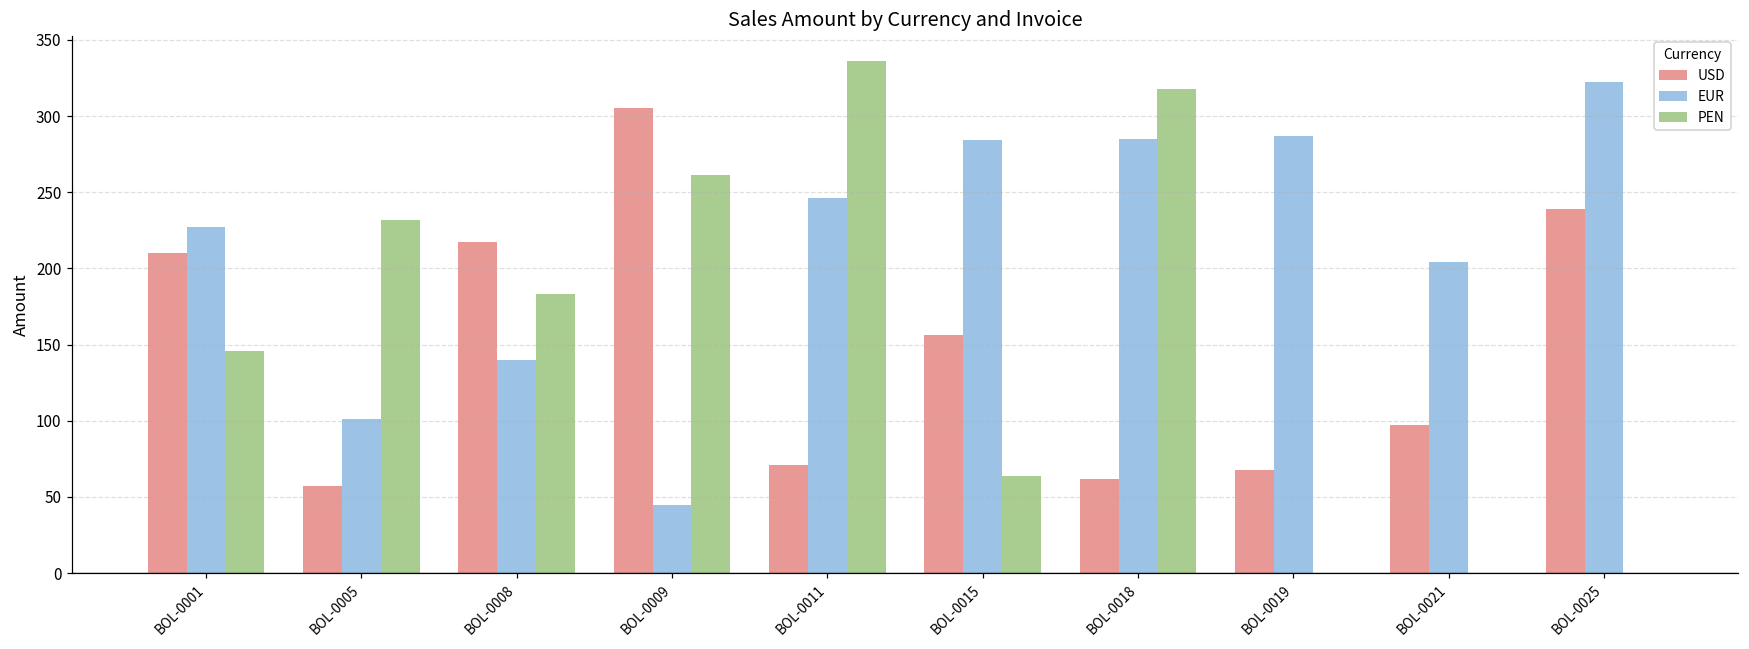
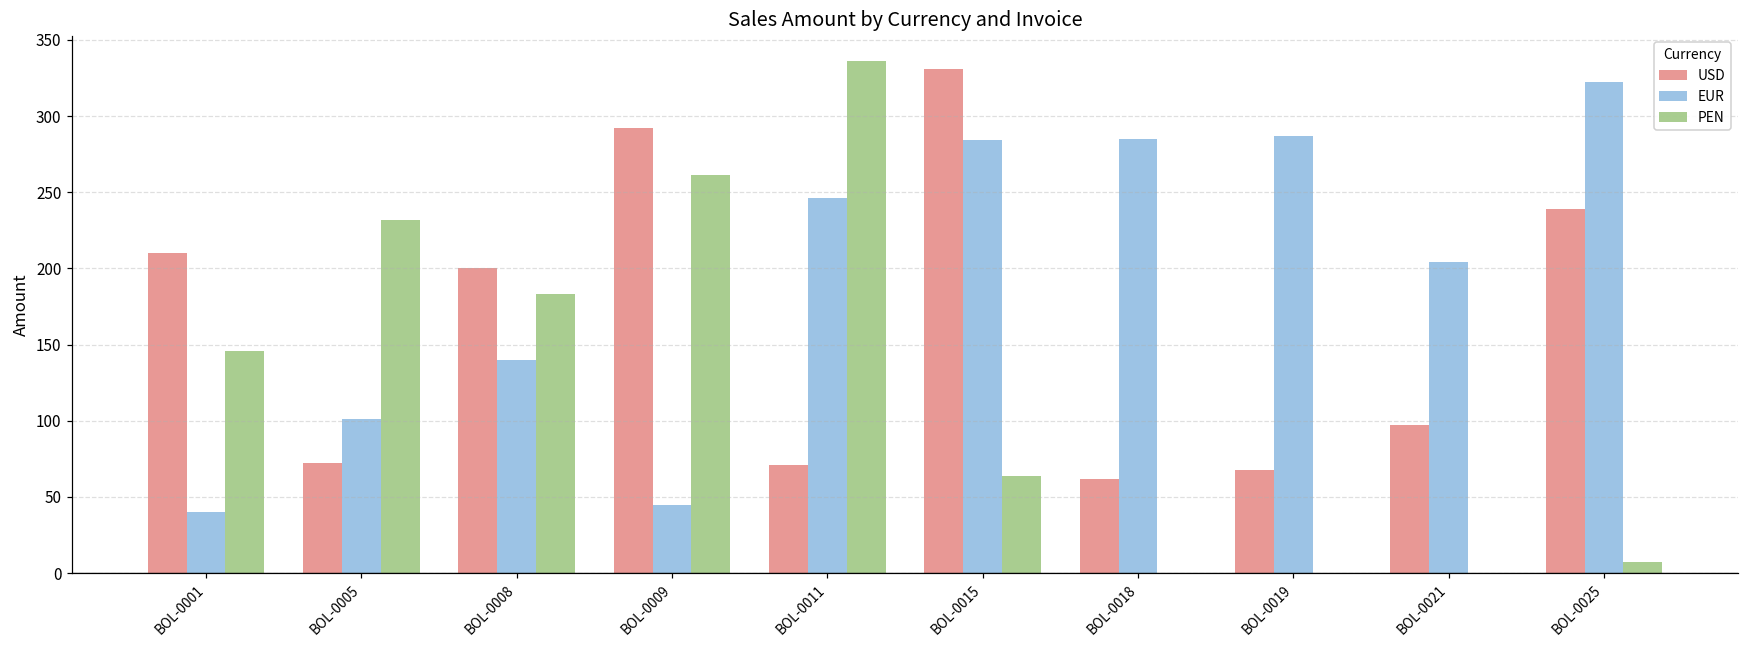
  {
    "USD": {
      "BOL-0001": 210,
-     "BOL-0005": 57,
-     "BOL-0008": 217,
-     "BOL-0009": 305,
+     "BOL-0005": 72,
+     "BOL-0008": 200,
+     "BOL-0009": 292,
      "BOL-0011": 71,
-     "BOL-0015": 156,
+     "BOL-0015": 331,
      "BOL-0018": 62,
      "BOL-0019": 68,
      "BOL-0021": 97,
      "BOL-0025": 239
    },
    "EUR": {
-     "BOL-0001": 227,
+     "BOL-0001": 40,
      "BOL-0005": 101,
      "BOL-0008": 140,
      "BOL-0009": 45,
      "BOL-0011": 246,
      "BOL-0015": 284,
      "BOL-0018": 285,
      "BOL-0019": 287,
      "BOL-0021": 204,
      "BOL-0025": 322
    },
    "PEN": {
      "BOL-0001": 146,
      "BOL-0005": 232,
      "BOL-0008": 183,
      "BOL-0009": 261,
      "BOL-0011": 336,
      "BOL-0015": 64,
-     "BOL-0018": 318,
+     "BOL-0018": 0,
      "BOL-0019": 0,
      "BOL-0021": 0,
-     "BOL-0025": 0
+     "BOL-0025": 7
    }
  }
